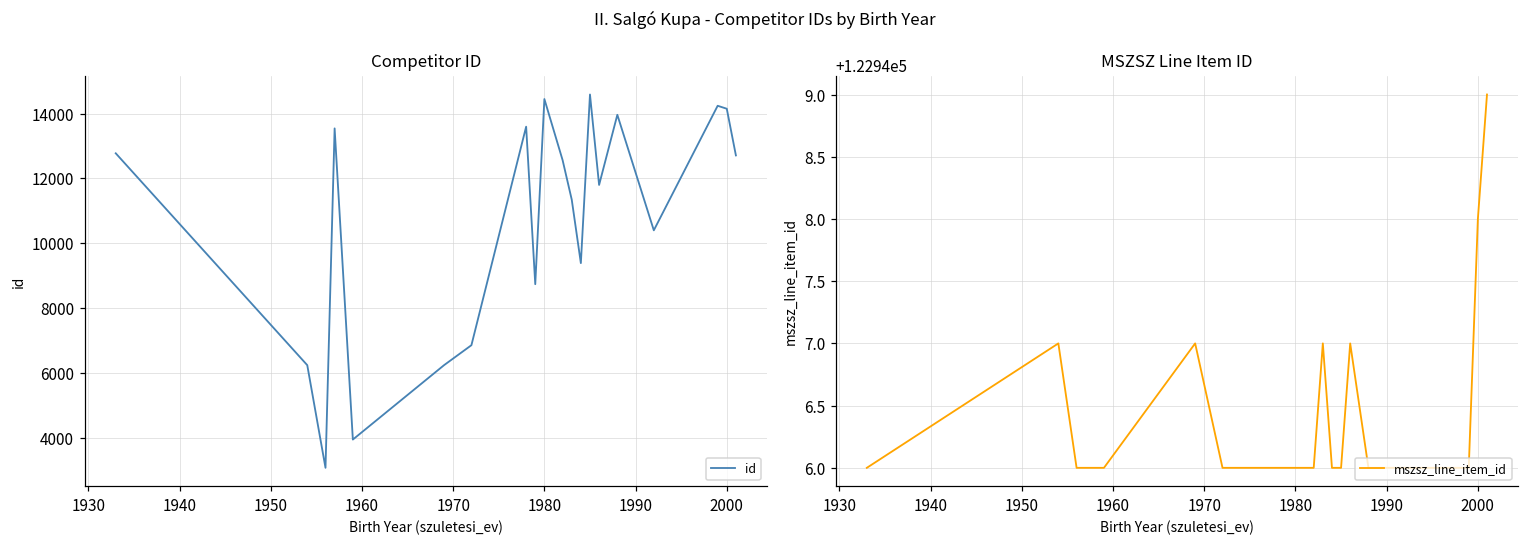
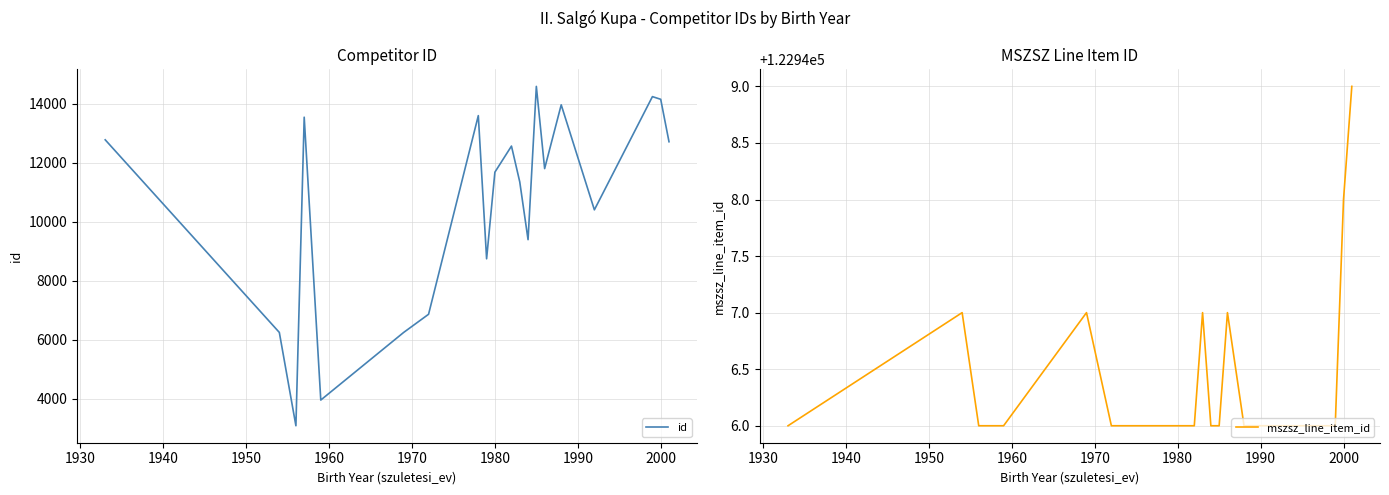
  {
    "Competitor ID": {
-     "1980": 14400,
+     "1980": 11700,
      "2000": 14100
    },
    "MSZSZ Line Item ID": {
      "1980": 122946.00,
      "2000": 122948.00
    }
  }
